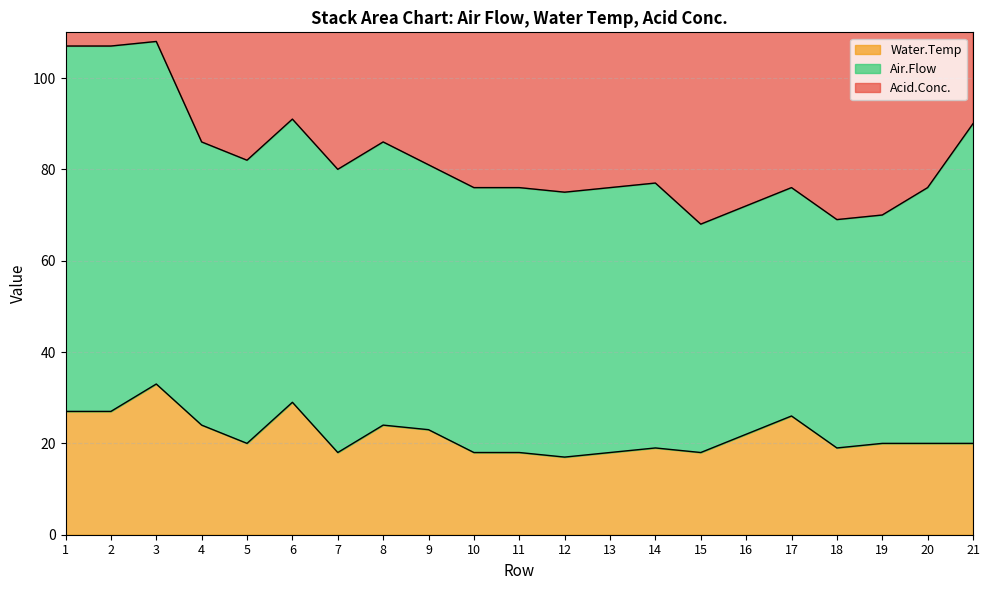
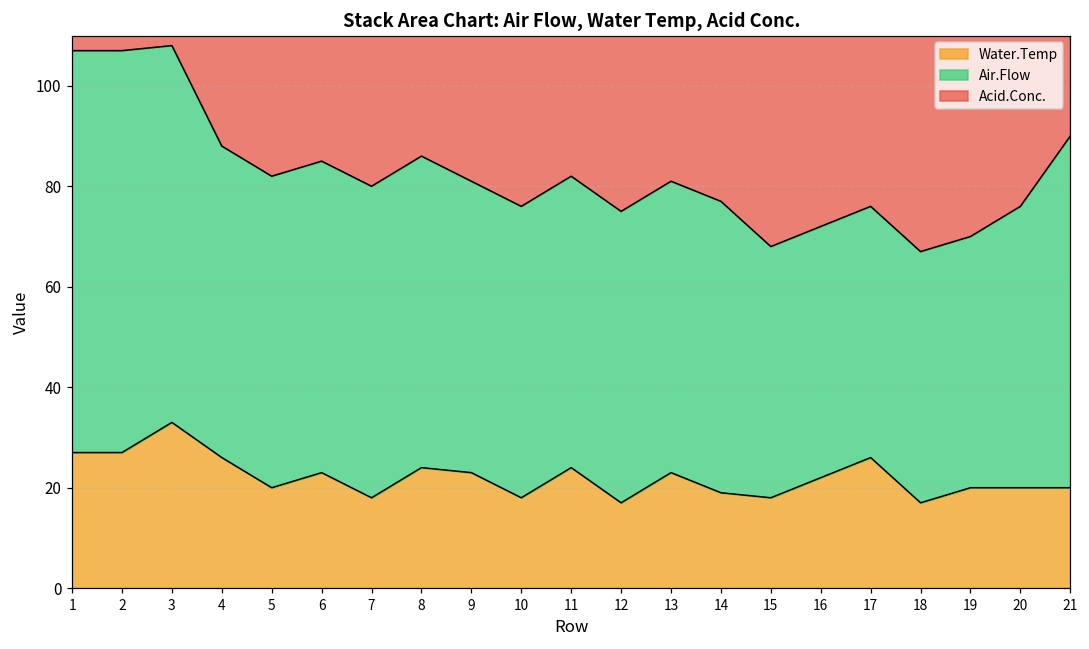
  {
    "Water.Temp": {
      "1": 27,
      "2": 27,
      "3": 33,
-     "4": 24,
+     "4": 26,
      "5": 20,
-     "6": 29,
+     "6": 23,
      "7": 18,
      "8": 24,
      "9": 23,
      "10": 18,
-     "11": 18,
+     "11": 24,
      "12": 17,
-     "13": 18,
+     "13": 23,
      "14": 19,
      "15": 18,
      "16": 22,
      "17": 26,
-     "18": 19,
+     "18": 17,
      "19": 20,
      "20": 20,
      "21": 20
    },
    "Air.Flow": {
      "1": 80,
      "2": 80,
      "3": 75,
      "4": 62,
      "5": 62,
      "6": 62,
      "7": 62,
      "8": 62,
      "9": 58,
      "10": 58,
      "11": 58,
      "12": 58,
      "13": 58,
      "14": 58,
      "15": 50,
      "16": 50,
      "17": 50,
      "18": 50,
      "19": 50,
      "20": 56,
      "21": 70
    }
  }
